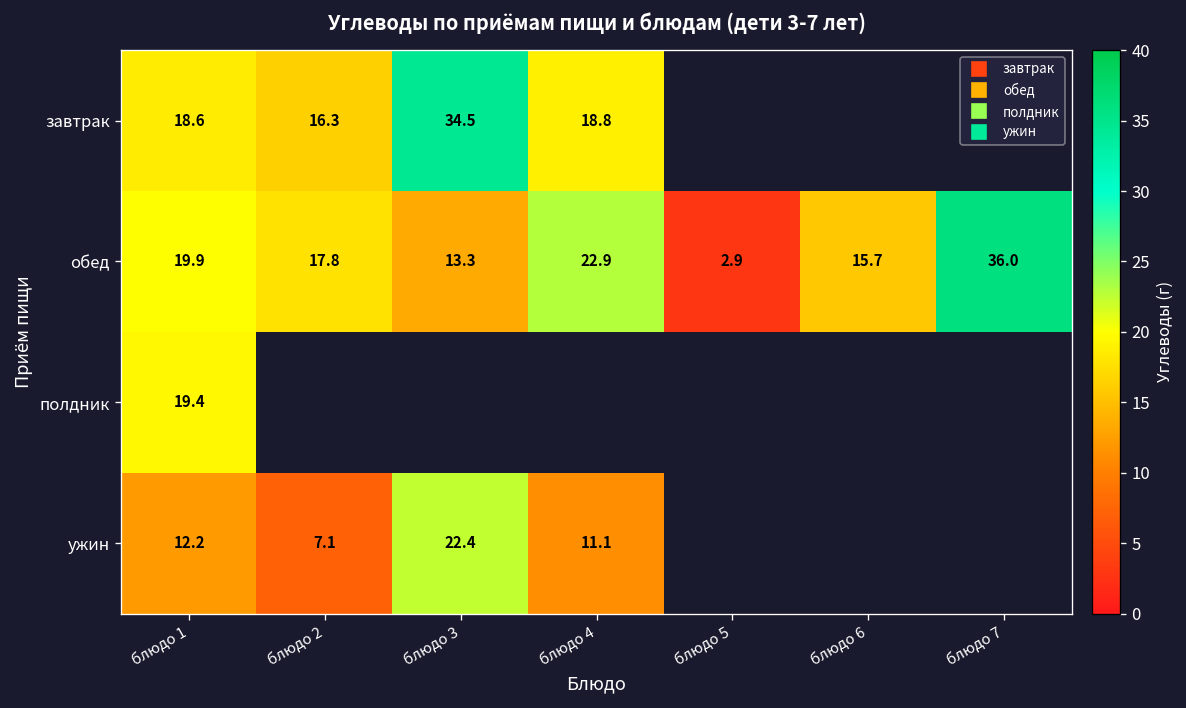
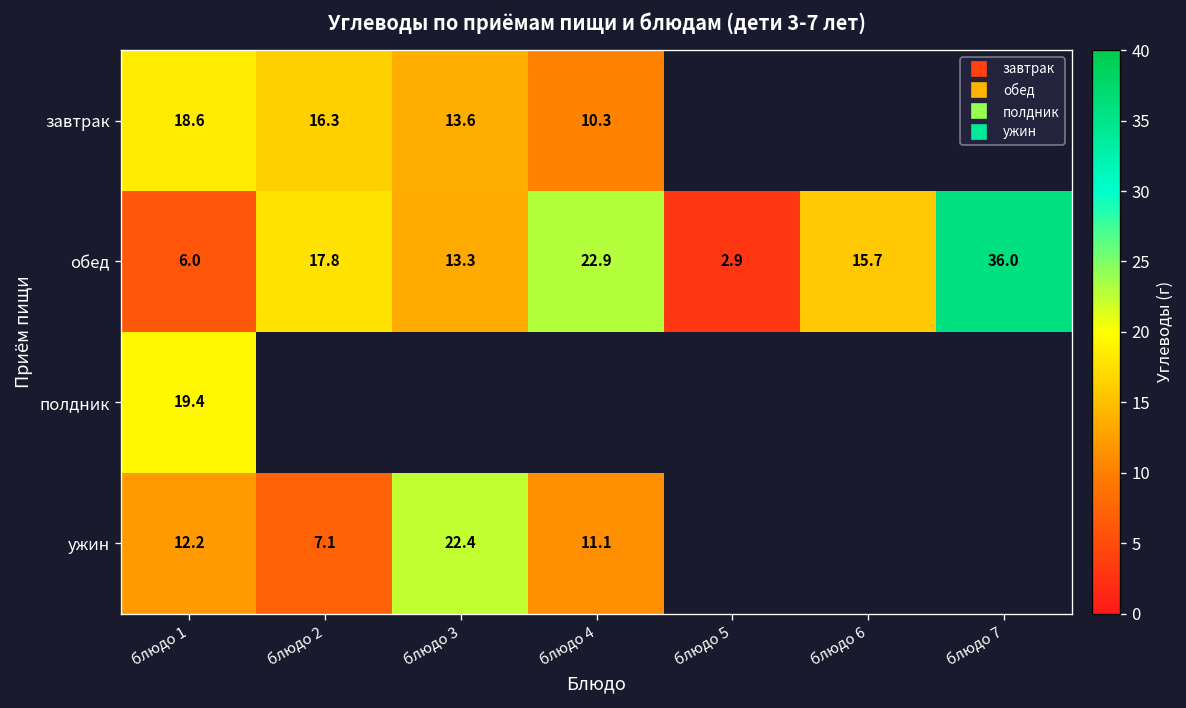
  {
    "завтрак": {
      "блюдо 1": 18.6,
      "блюдо 2": 16.3,
-     "блюдо 3": 34.5,
-     "блюдо 4": 18.8
+     "блюдо 3": 13.6,
+     "блюдо 4": 10.3
    },
    "обед": {
-     "блюдо 1": 19.9,
+     "блюдо 1": 6.0,
      "блюдо 2": 17.8,
      "блюдо 3": 13.3,
      "блюдо 4": 22.9,
      "блюдо 5": 2.9,
      "блюдо 6": 15.7,
      "блюдо 7": 36.0
    },
    "полдник": {
      "блюдо 1": 19.4
    },
    "ужин": {
      "блюдо 1": 12.2,
      "блюдо 2": 7.1,
      "блюдо 3": 22.4,
      "блюдо 4": 11.1
    }
  }
